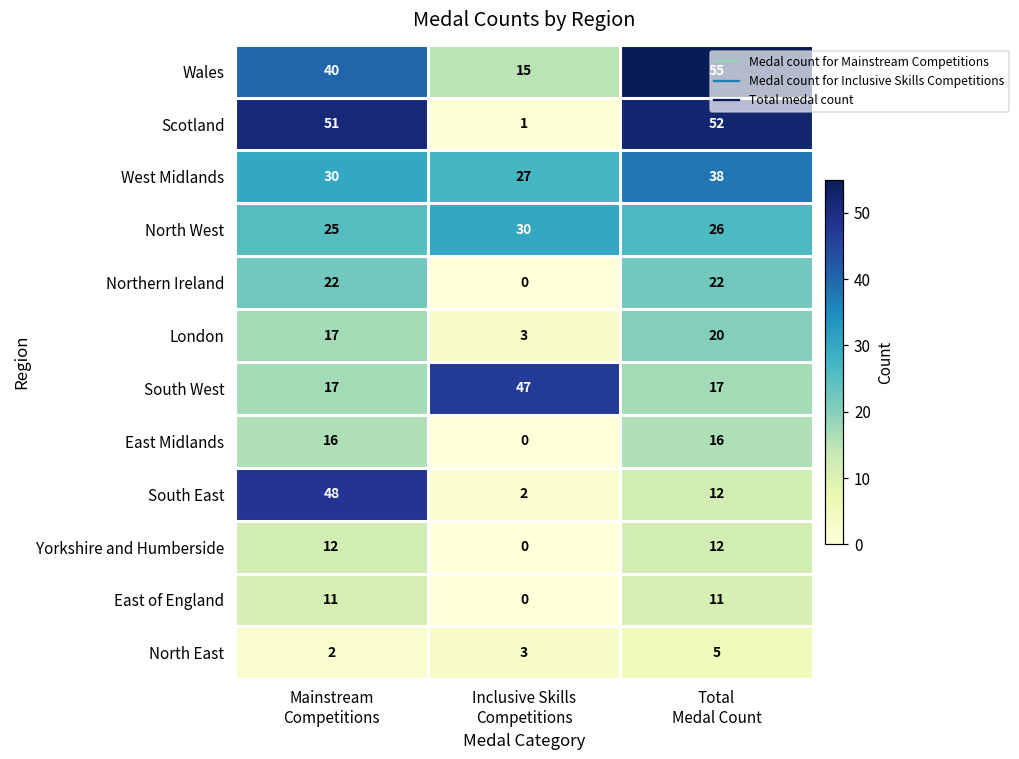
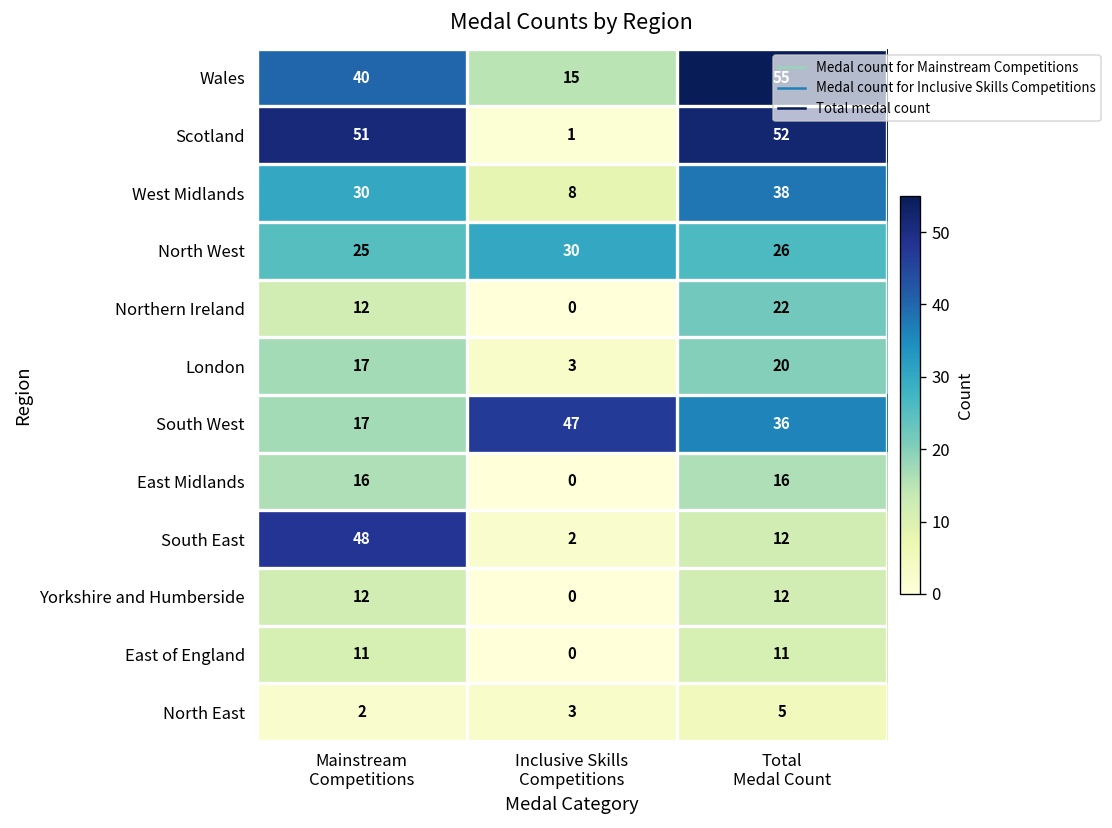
  {
    "Wales": {
      "Mainstream Competitions": 40,
      "Inclusive Skills Competitions": 15
    },
    "Scotland": {
      "Mainstream Competitions": 51,
      "Inclusive Skills Competitions": 1,
      "Total Medal Count": 52
    },
    "West Midlands": {
      "Mainstream Competitions": 30,
-     "Inclusive Skills Competitions": 27,
+     "Inclusive Skills Competitions": 8,
      "Total Medal Count": 38
    },
    "North West": {
      "Mainstream Competitions": 25,
      "Inclusive Skills Competitions": 30,
      "Total Medal Count": 26
    },
    "Northern Ireland": {
-     "Mainstream Competitions": 22,
+     "Mainstream Competitions": 12,
      "Inclusive Skills Competitions": 0,
      "Total Medal Count": 22
    },
    "London": {
      "Mainstream Competitions": 17,
      "Inclusive Skills Competitions": 3,
      "Total Medal Count": 20
    },
    "South West": {
      "Mainstream Competitions": 17,
      "Inclusive Skills Competitions": 47,
-     "Total Medal Count": 17
+     "Total Medal Count": 36
    },
    "East Midlands": {
      "Mainstream Competitions": 16,
      "Inclusive Skills Competitions": 0,
      "Total Medal Count": 16
    },
    "South East": {
      "Mainstream Competitions": 48,
      "Inclusive Skills Competitions": 2,
      "Total Medal Count": 12
    },
    "Yorkshire and Humberside": {
      "Mainstream Competitions": 12,
      "Inclusive Skills Competitions": 0,
      "Total Medal Count": 12
    },
    "East of England": {
      "Mainstream Competitions": 11,
      "Inclusive Skills Competitions": 0,
      "Total Medal Count": 11
    },
    "North East": {
      "Mainstream Competitions": 2,
      "Inclusive Skills Competitions": 3,
      "Total Medal Count": 5
    }
  }
